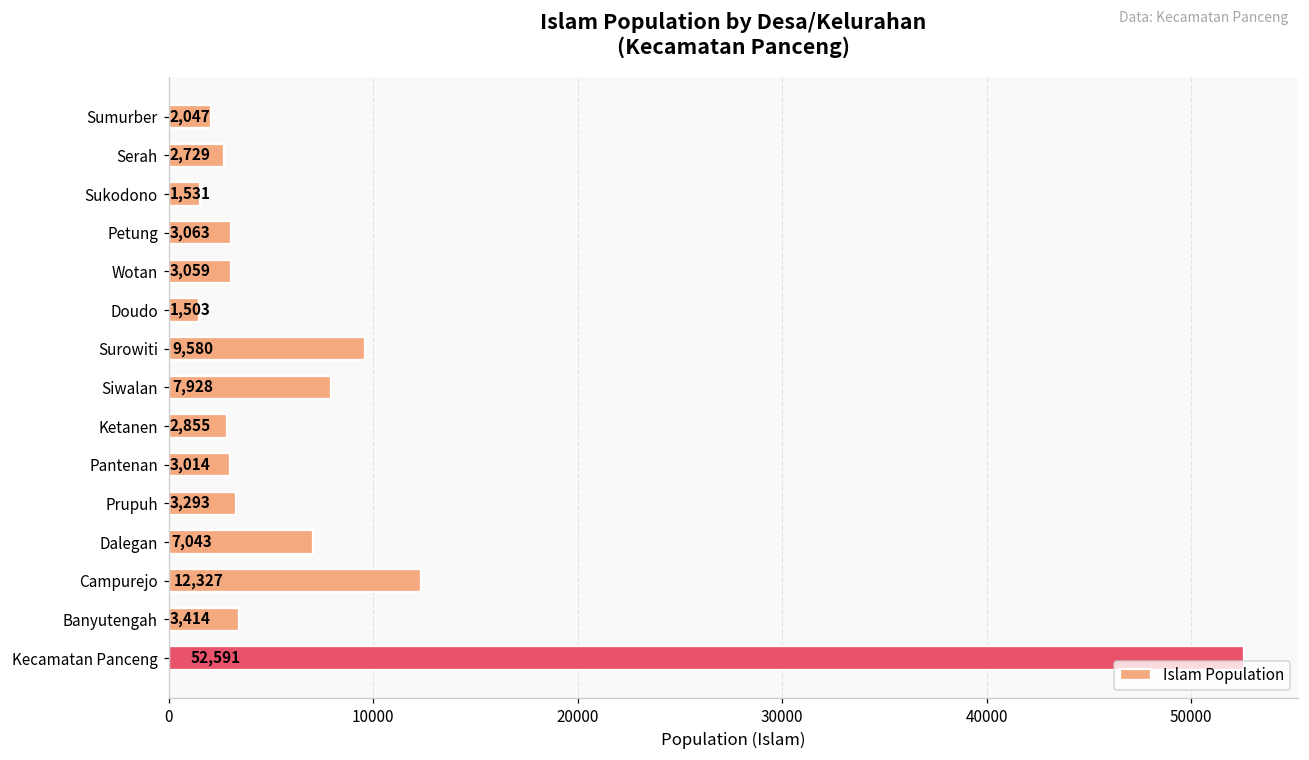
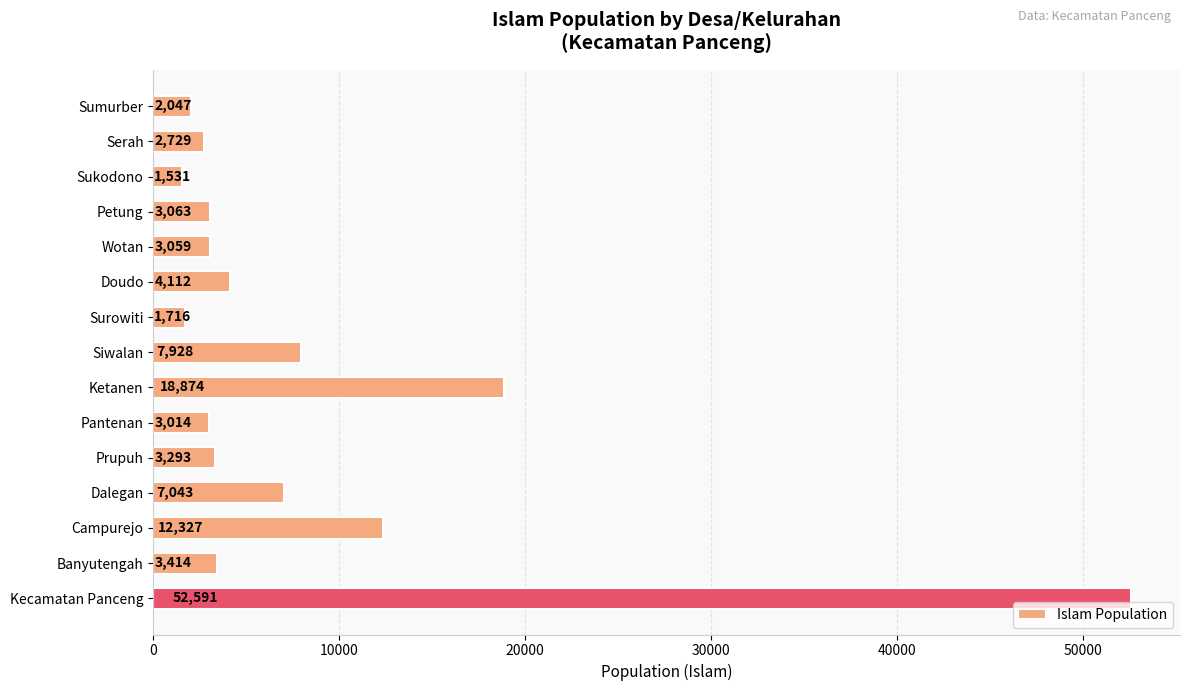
  {
    "Sumurber": "2,047",
    "Serah": "2,729",
    "Sukodono": "1,531",
    "Petung": "3,063",
    "Wotan": "3,059",
-   "Doudo": "1,503",
-   "Surowiti": "9,580",
+   "Doudo": "4,112",
+   "Surowiti": "1,716",
    "Siwalan": "7,928",
-   "Ketanen": "2,855",
+   "Ketanen": "18,874",
    "Pantenan": "3,014",
    "Prupuh": "3,293",
    "Dalegan": "7,043",
    "Campurejo": "12,327",
    "Banyutengah": "3,414",
    "Kecamatan Panceng": "52,591"
  }
